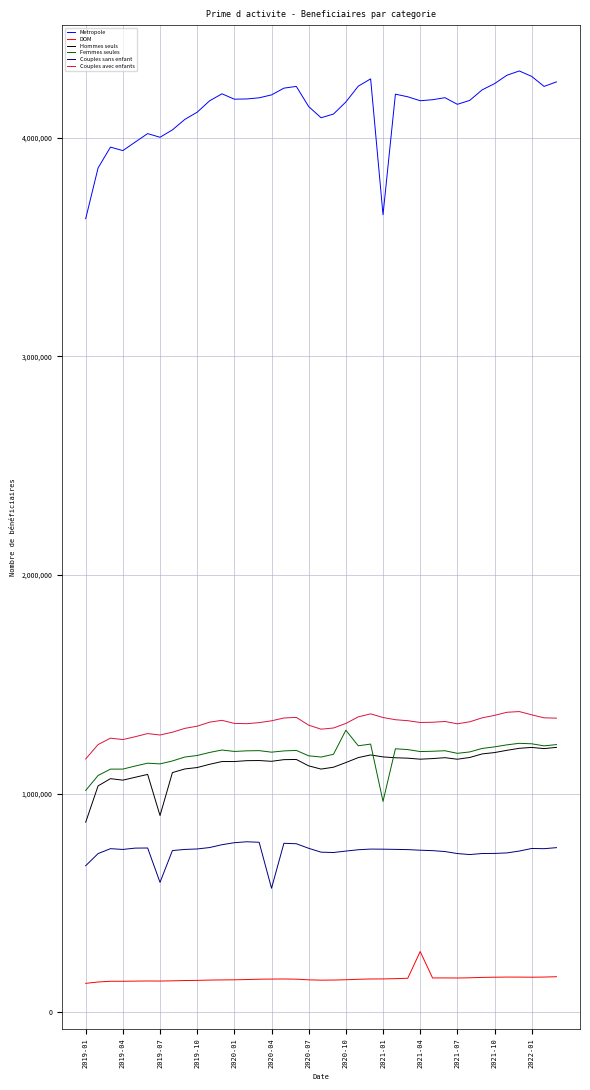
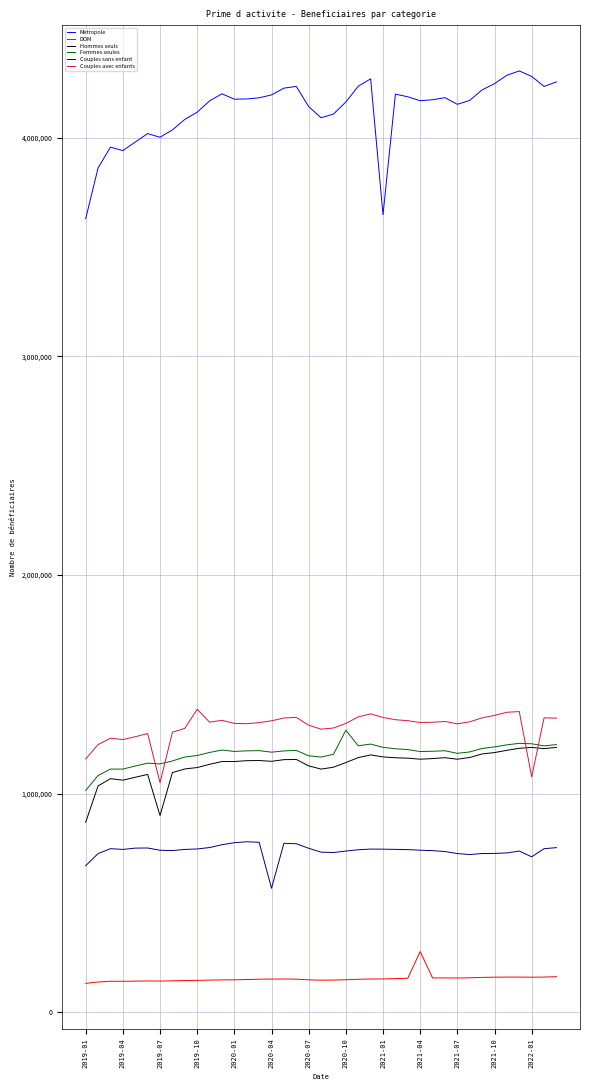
  {
    "Metropole": {
      "2019-01": "3,630,000",
      "2019-04": "3,940,000",
      "2019-07": "4,000,000",
      "2019-10": "4,120,000",
      "2020-01": "4,180,000",
      "2020-04": "4,200,000",
      "2020-07": "4,140,000",
      "2020-10": "4,160,000",
      "2021-01": "3,650,000",
      "2021-04": "4,170,000",
      "2021-07": "4,150,000",
      "2021-10": "4,250,000",
      "2022-01": "4,280,000"
    },
    "DOM": {
      "2019-01": "130,000",
      "2019-04": "140,000",
      "2019-07": "140,000",
      "2019-10": "150,000",
      "2020-01": "150,000",
      "2020-04": "150,000",
      "2020-07": "150,000",
      "2020-10": "150,000",
      "2021-01": "150,000",
      "2021-04": "280,000",
      "2021-07": "160,000",
      "2021-10": "160,000",
      "2022-01": "160,000"
    },
    "Hommes seuls": {
      "2019-01": "870,000",
      "2019-04": "1,060,000",
      "2019-07": "900,000",
      "2019-10": "1,120,000",
      "2020-01": "1,150,000",
      "2020-04": "1,150,000",
      "2020-07": "1,130,000",
      "2020-10": "1,140,000",
      "2021-01": "1,170,000",
      "2021-04": "1,160,000",
      "2021-07": "1,160,000",
      "2021-10": "1,190,000",
      "2022-01": "1,210,000"
    },
    "Femmes seules": {
      "2019-01": "1,010,000",
      "2019-04": "1,110,000",
      "2019-07": "1,140,000",
      "2019-10": "1,170,000",
      "2020-01": "1,190,000",
      "2020-04": "1,190,000",
      "2020-07": "1,170,000",
      "2020-10": "1,290,000",
-     "2021-01": "960,000",
+     "2021-01": "1,210,000",
      "2021-04": "1,190,000",
      "2021-07": "1,180,000",
      "2021-10": "1,210,000",
      "2022-01": "1,230,000"
    },
    "Couples sans enfant": {
      "2019-01": "670,000",
      "2019-04": "740,000",
-     "2019-07": "590,000",
+     "2019-07": "740,000",
      "2019-10": "750,000",
      "2020-01": "780,000",
      "2020-04": "570,000",
      "2020-07": "750,000",
      "2020-10": "740,000",
      "2021-01": "750,000",
      "2021-04": "740,000",
      "2021-07": "730,000",
      "2021-10": "730,000",
-     "2022-01": "750,000"
+     "2022-01": "710,000"
    },
    "Couples avec enfants": {
      "2019-01": "1,160,000",
      "2019-04": "1,250,000",
-     "2019-07": "1,270,000",
-     "2019-10": "1,310,000",
+     "2019-07": "1,050,000",
+     "2019-10": "1,390,000",
      "2020-01": "1,320,000",
      "2020-04": "1,330,000",
      "2020-07": "1,310,000",
      "2020-10": "1,320,000",
      "2021-01": "1,350,000",
      "2021-04": "1,330,000",
      "2021-07": "1,320,000",
      "2021-10": "1,360,000",
-     "2022-01": "1,360,000"
+     "2022-01": "1,080,000"
    }
  }
